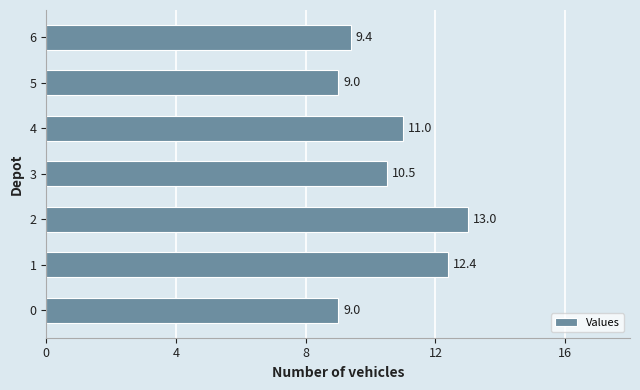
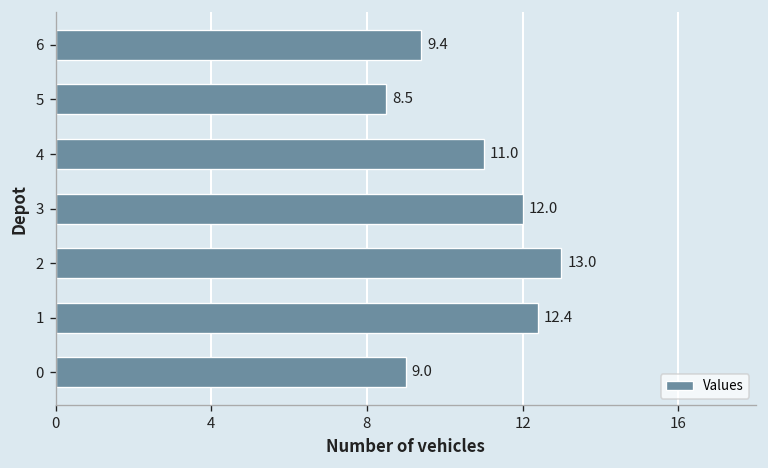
  {
    "6": 9.4,
-   "5": 9.0,
+   "5": 8.5,
    "4": 11.0,
-   "3": 10.5,
+   "3": 12.0,
    "2": 13.0,
    "1": 12.4,
    "0": 9.0
  }
